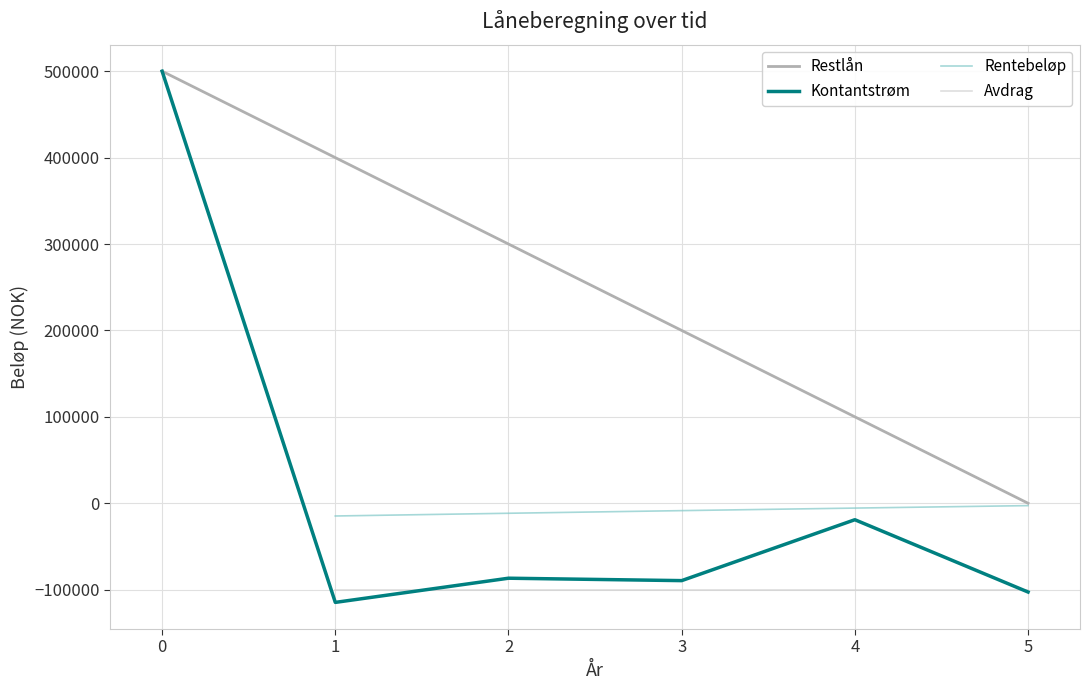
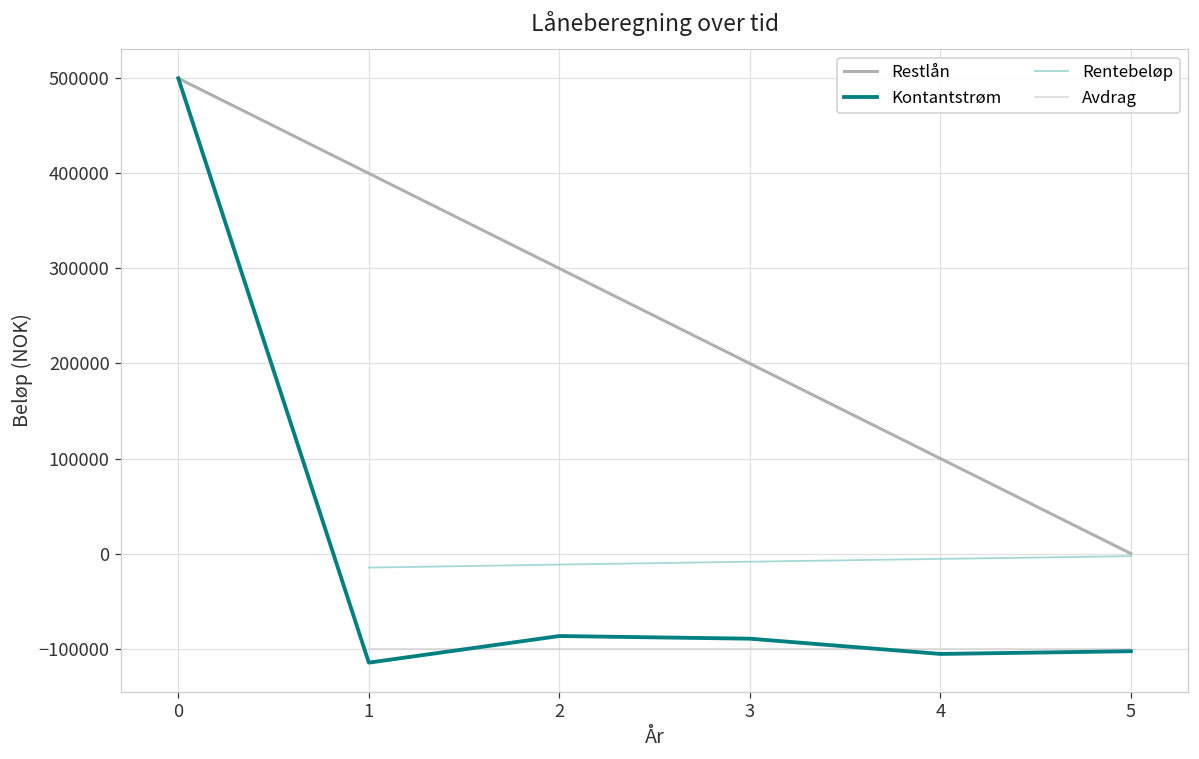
  {
    "Kontantstrøm": {
      "1": -110000,
      "2": -90000,
      "3": -90000,
-     "4": -20000
+     "4": -110000
    }
  }
